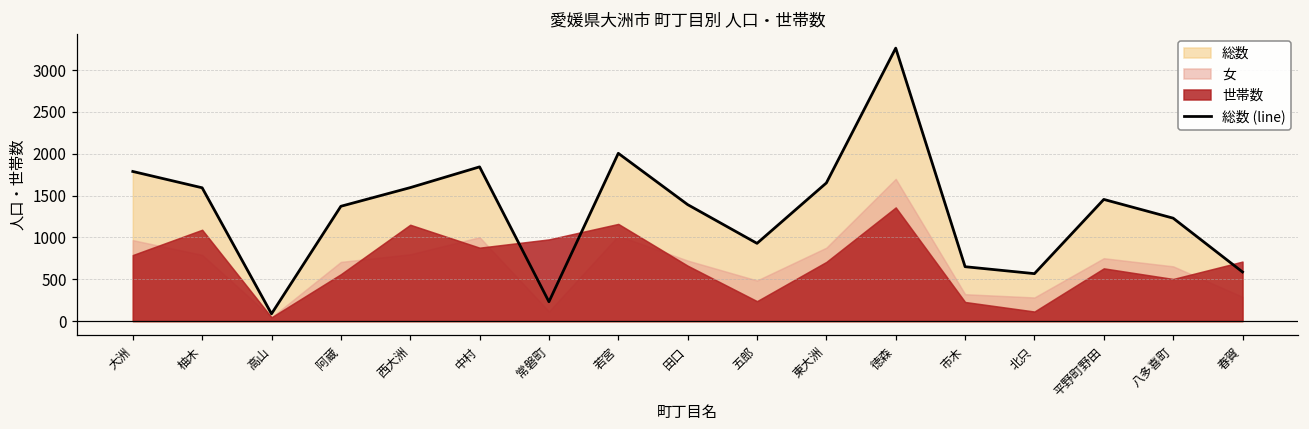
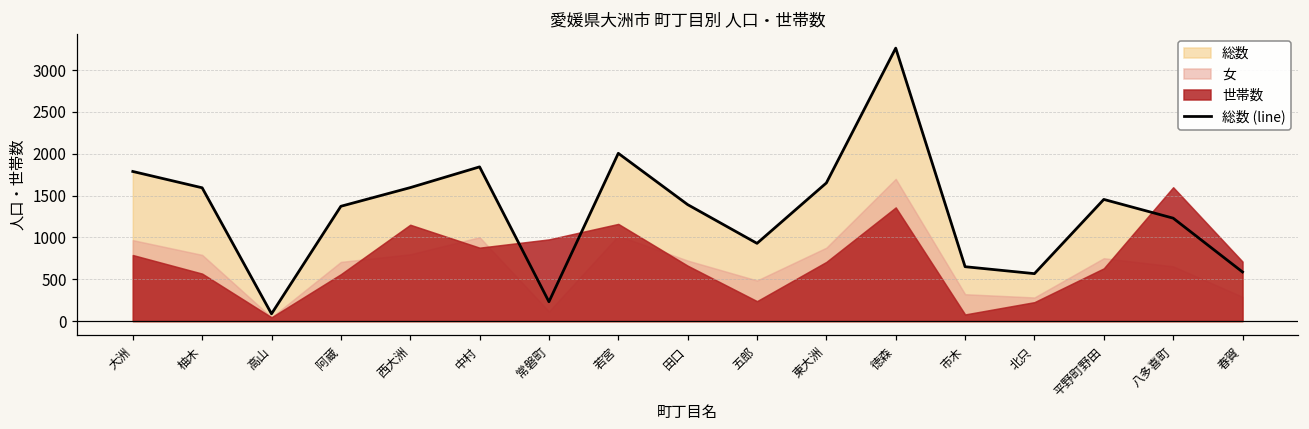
  {
    "世帯数": {
      "大洲": 800,
-     "柚木": 1100,
+     "柚木": 600,
      "阿蔵": 600,
      "西大洲": 1200,
      "中村": 900,
      "常磐町": 1000,
      "若宮": 1200,
      "田口": 700,
      "五郎": 200,
      "東大洲": 700,
      "徳森": 1400,
-     "市木": 200,
-     "北只": 100,
+     "市木": 100,
+     "北只": 200,
      "平野町野田": 600,
-     "八多喜町": 500,
+     "八多喜町": 1600,
      "春賀": 700
    }
  }
